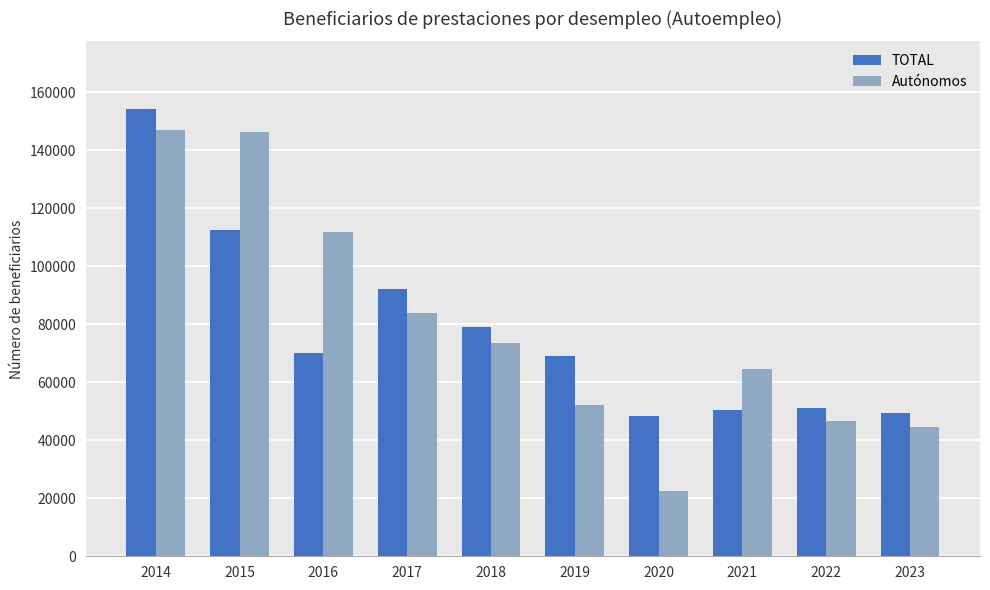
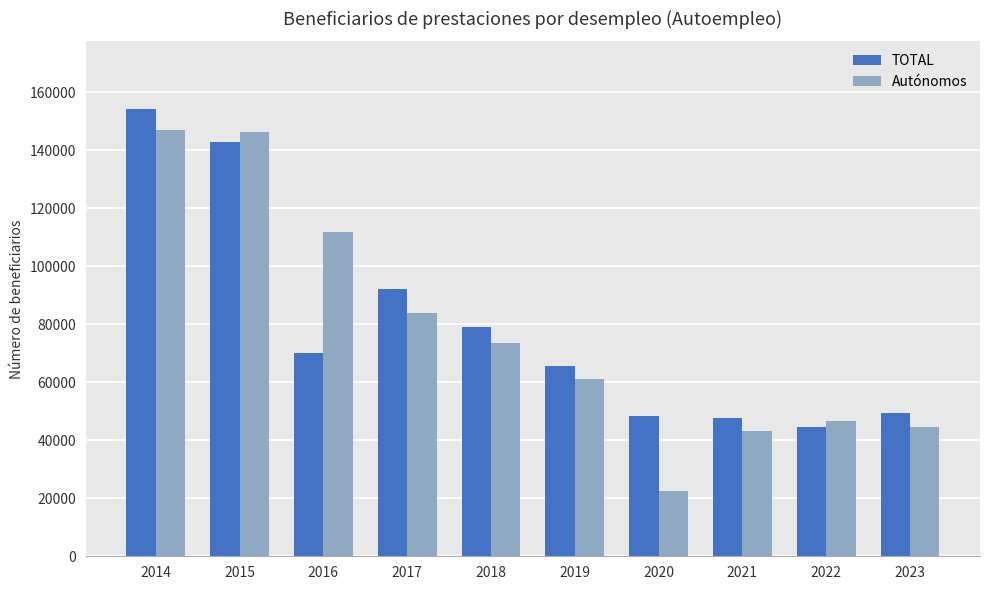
  {
    "TOTAL": {
      "2014": 154000,
-     "2015": 113000,
+     "2015": 143000,
      "2016": 70000,
      "2017": 92000,
      "2018": 79000,
-     "2019": 69000,
+     "2019": 66000,
      "2020": 48000,
-     "2021": 51000,
-     "2022": 51000,
+     "2021": 48000,
+     "2022": 45000,
      "2023": 49000
    },
    "Autónomos": {
      "2014": 147000,
      "2015": 146000,
      "2016": 112000,
      "2017": 84000,
      "2018": 74000,
-     "2019": 52000,
+     "2019": 61000,
      "2020": 22000,
-     "2021": 65000,
+     "2021": 43000,
      "2022": 47000,
      "2023": 45000
    }
  }
